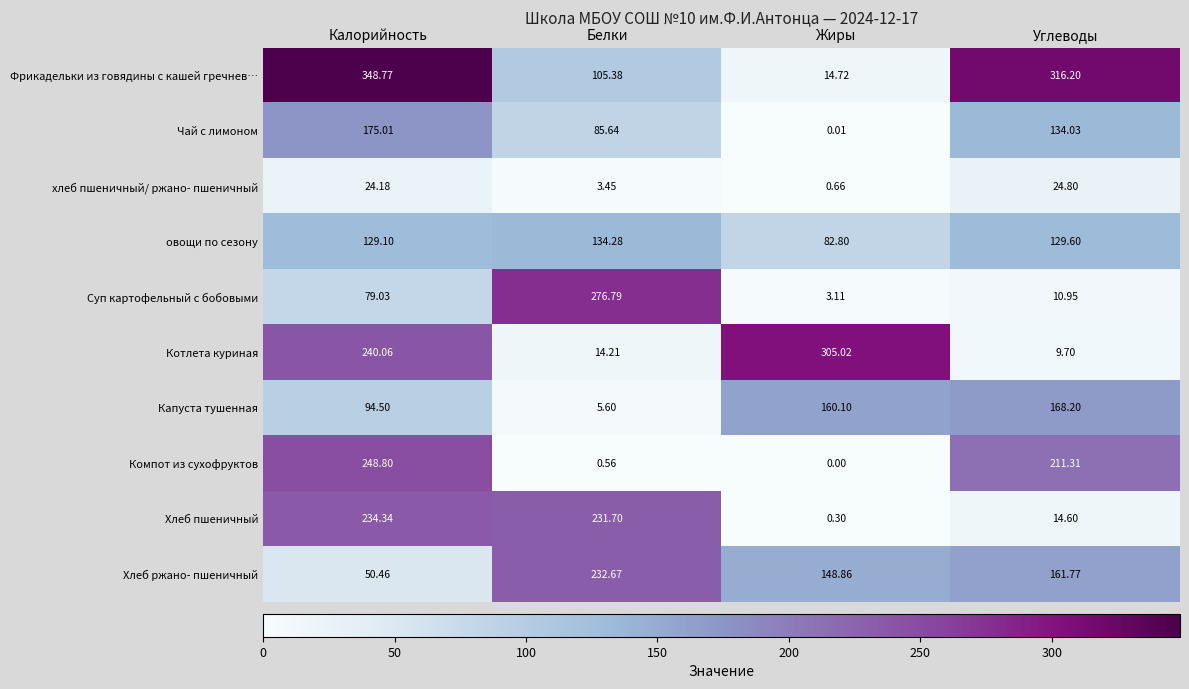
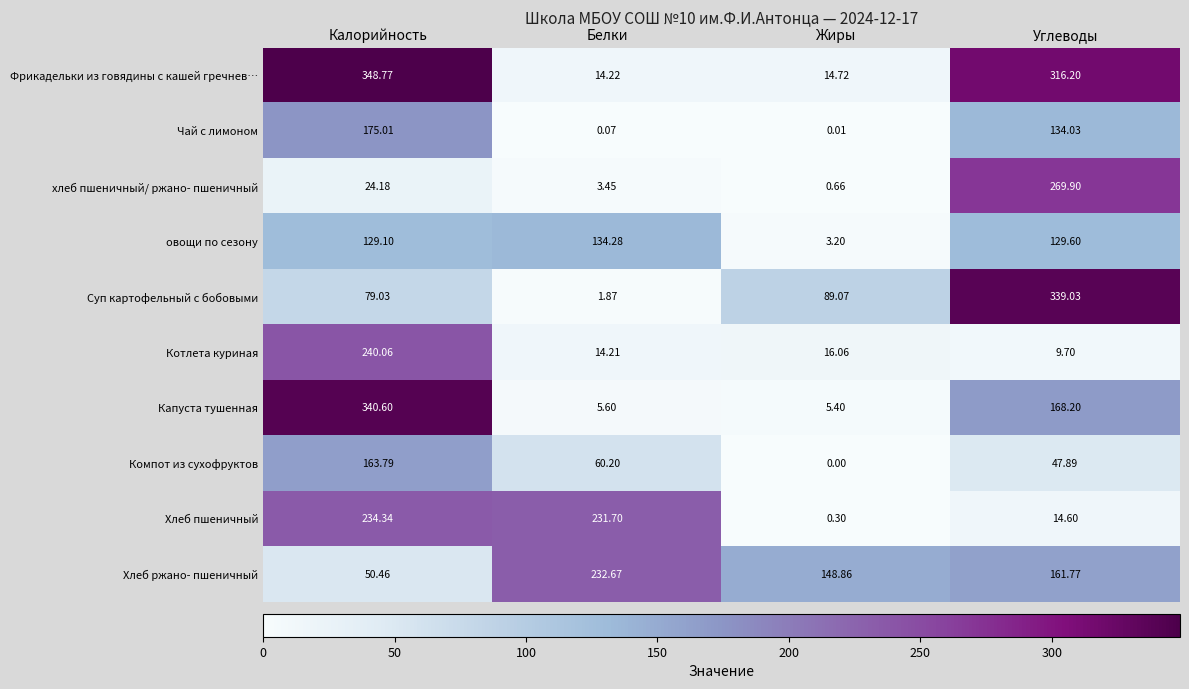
  {
    "Фрикадельки из говядины с кашей гречнев…": {
      "Калорийность": 348.77,
-     "Белки": 105.38,
+     "Белки": 14.22,
      "Жиры": 14.72,
      "Углеводы": 316.20
    },
    "Чай с лимоном": {
      "Калорийность": 175.01,
-     "Белки": 85.64,
+     "Белки": 0.07,
      "Жиры": 0.01,
      "Углеводы": 134.03
    },
    "хлеб пшеничный/ ржано- пшеничный": {
      "Калорийность": 24.18,
      "Белки": 3.45,
      "Жиры": 0.66,
-     "Углеводы": 24.80
+     "Углеводы": 269.90
    },
    "овощи по сезону": {
      "Калорийность": 129.10,
      "Белки": 134.28,
-     "Жиры": 82.80,
+     "Жиры": 3.20,
      "Углеводы": 129.60
    },
    "Суп картофельный с бобовыми": {
      "Калорийность": 79.03,
-     "Белки": 276.79,
-     "Жиры": 3.11,
-     "Углеводы": 10.95
+     "Белки": 1.87,
+     "Жиры": 89.07,
+     "Углеводы": 339.03
    },
    "Котлета куриная": {
      "Калорийность": 240.06,
      "Белки": 14.21,
-     "Жиры": 305.02,
+     "Жиры": 16.06,
      "Углеводы": 9.70
    },
    "Капуста тушенная": {
-     "Калорийность": 94.50,
+     "Калорийность": 340.60,
      "Белки": 5.60,
-     "Жиры": 160.10,
+     "Жиры": 5.40,
      "Углеводы": 168.20
    },
    "Компот из сухофруктов": {
-     "Калорийность": 248.80,
-     "Белки": 0.56,
+     "Калорийность": 163.79,
+     "Белки": 60.20,
      "Жиры": 0.00,
-     "Углеводы": 211.31
+     "Углеводы": 47.89
    },
    "Хлеб пшеничный": {
      "Калорийность": 234.34,
      "Белки": 231.70,
      "Жиры": 0.30,
      "Углеводы": 14.60
    },
    "Хлеб ржано- пшеничный": {
      "Калорийность": 50.46,
      "Белки": 232.67,
      "Жиры": 148.86,
      "Углеводы": 161.77
    }
  }
